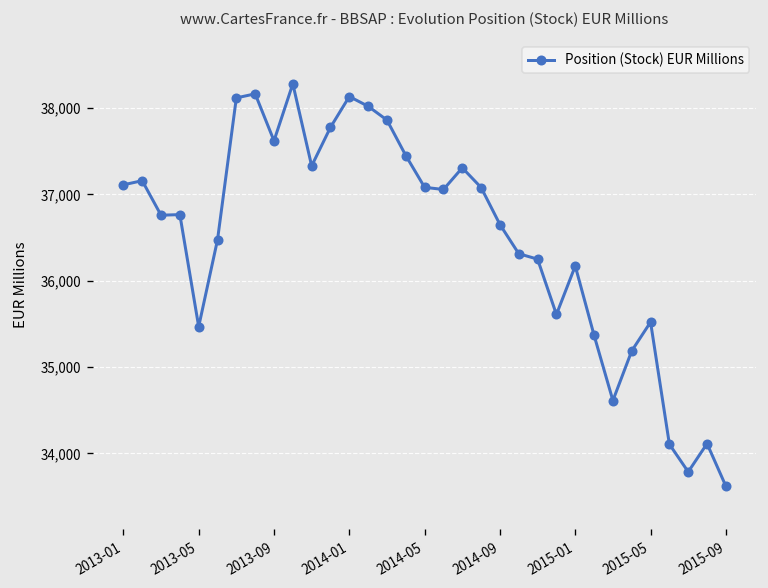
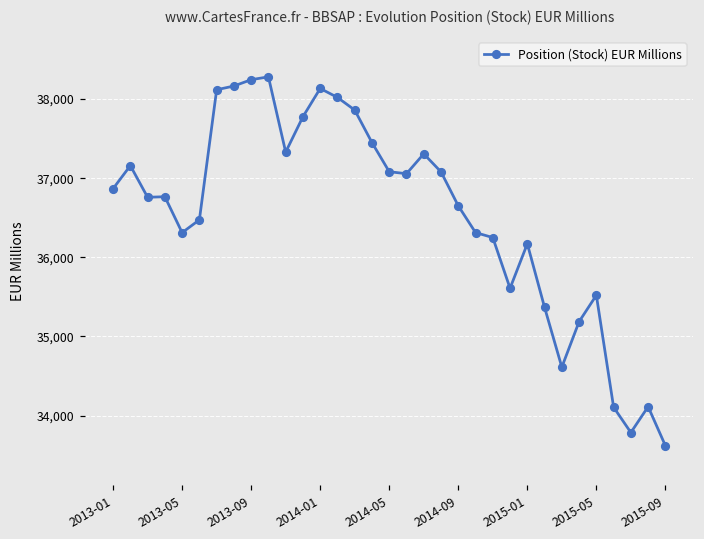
  {
-   "2013-01": "37,100",
-   "2013-05": "35,500",
-   "2013-09": "37,600",
+   "2013-01": "36,900",
+   "2013-05": "36,300",
+   "2013-09": "38,200",
    "2014-01": "38,100",
    "2014-05": "37,100",
    "2014-09": "36,700",
    "2015-01": "36,200",
    "2015-05": "35,500",
    "2015-09": "33,600"
  }
